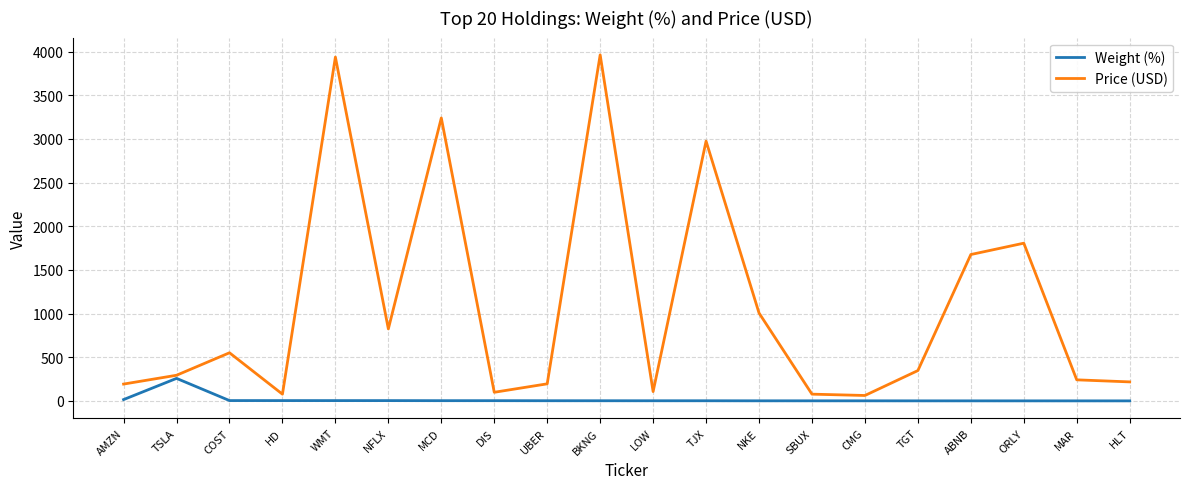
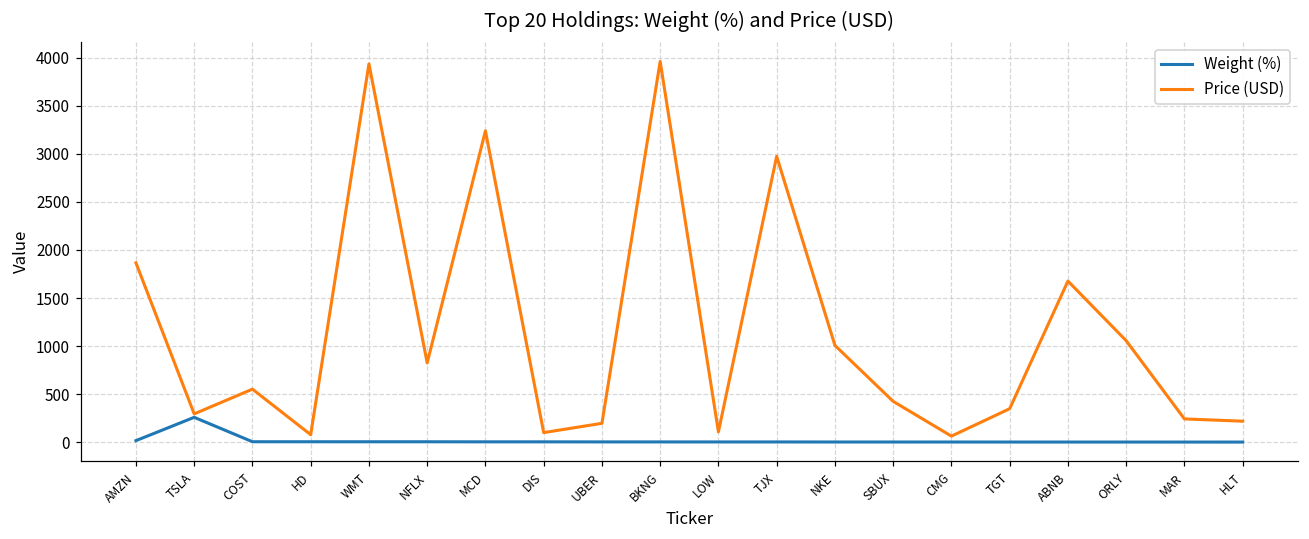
  {
    "Weight (%)": {
      "AMZN": 0,
      "TSLA": 300,
      "COST": 0,
      "HD": 0,
      "WMT": 0,
      "NFLX": 0,
      "MCD": 0,
      "DIS": 0,
      "UBER": 0,
      "BKNG": 0,
      "LOW": 0,
      "TJX": 0,
      "NKE": 0,
      "SBUX": 0,
      "CMG": 0,
      "TGT": 0,
      "ABNB": 0,
      "ORLY": 0,
      "MAR": 0,
      "HLT": 0
    },
    "Price (USD)": {
-     "AMZN": 200,
+     "AMZN": 1900,
      "TSLA": 300,
      "COST": 600,
      "HD": 100,
      "WMT": 3900,
      "NFLX": 800,
      "MCD": 3200,
      "DIS": 100,
      "UBER": 200,
      "BKNG": 4000,
      "LOW": 100,
      "TJX": 3000,
      "NKE": 1000,
-     "SBUX": 100,
+     "SBUX": 400,
      "CMG": 100,
      "TGT": 300,
      "ABNB": 1700,
-     "ORLY": 1800,
+     "ORLY": 1100,
      "MAR": 200,
      "HLT": 200
    }
  }
